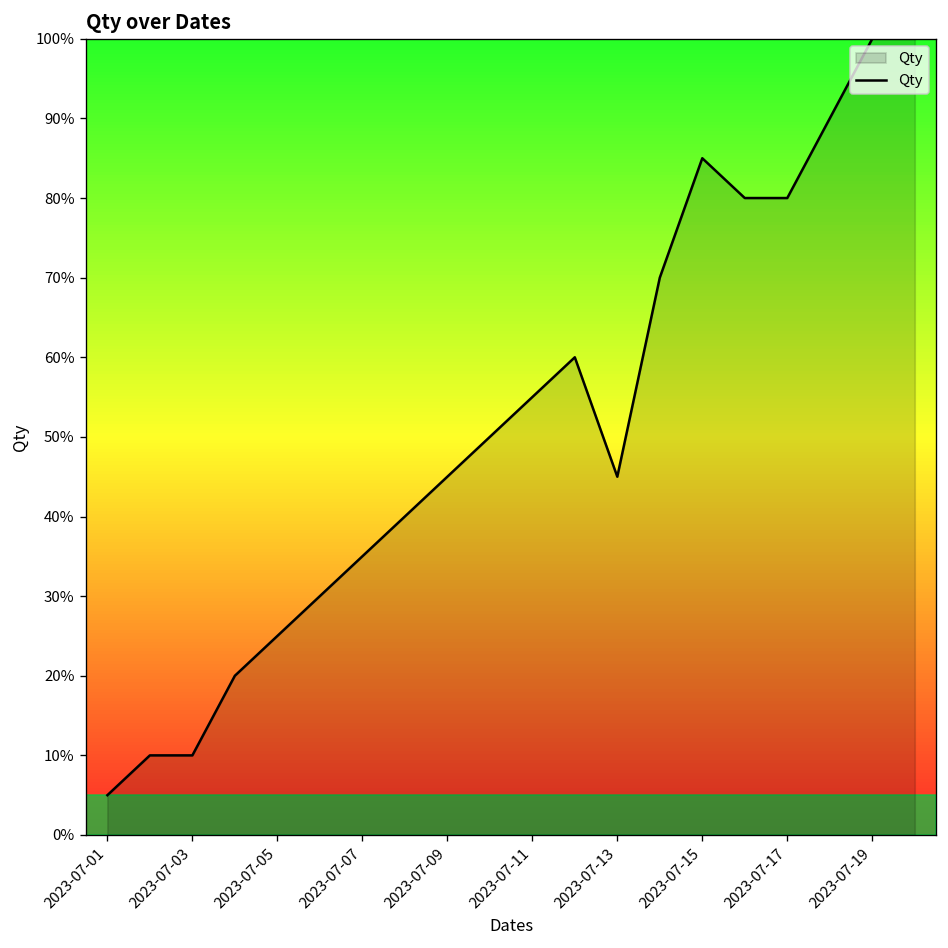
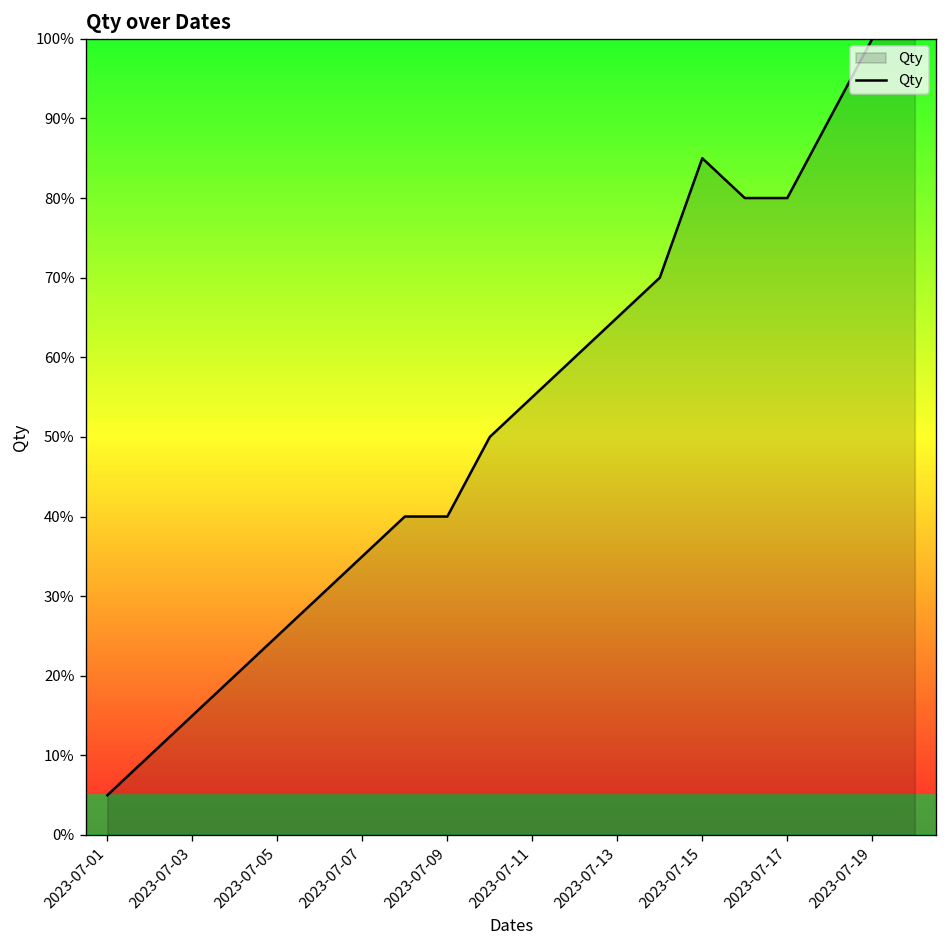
  {
-   "2023-07-03": "10%",
+   "2023-07-03": "15%",
    "2023-07-05": "25%",
    "2023-07-07": "35%",
-   "2023-07-09": "45%",
+   "2023-07-09": "40%",
    "2023-07-11": "55%",
-   "2023-07-13": "45%",
+   "2023-07-13": "65%",
    "2023-07-15": "85%",
    "2023-07-17": "80%",
    "2023-07-19": "100%"
  }
